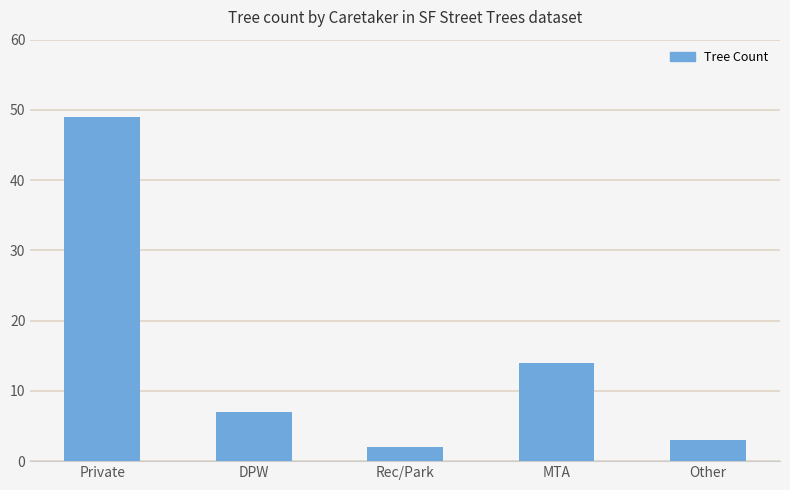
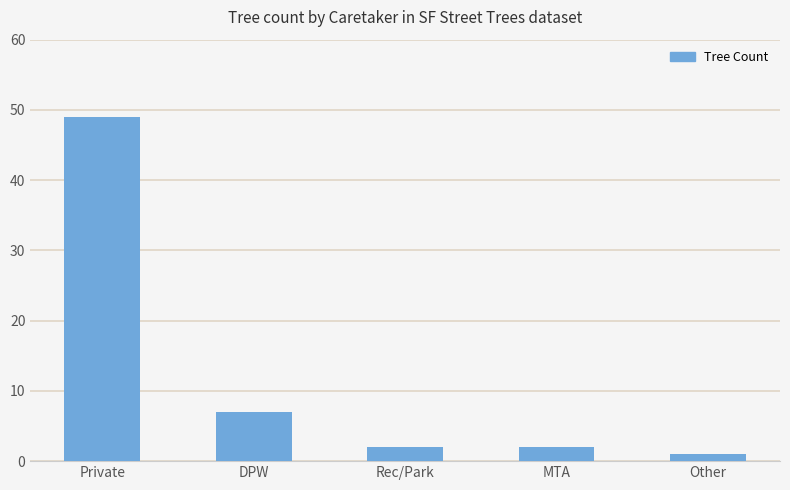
  {
    "Private": 49,
    "DPW": 7,
    "Rec/Park": 2,
-   "MTA": 14,
-   "Other": 3
+   "MTA": 2,
+   "Other": 1
  }
